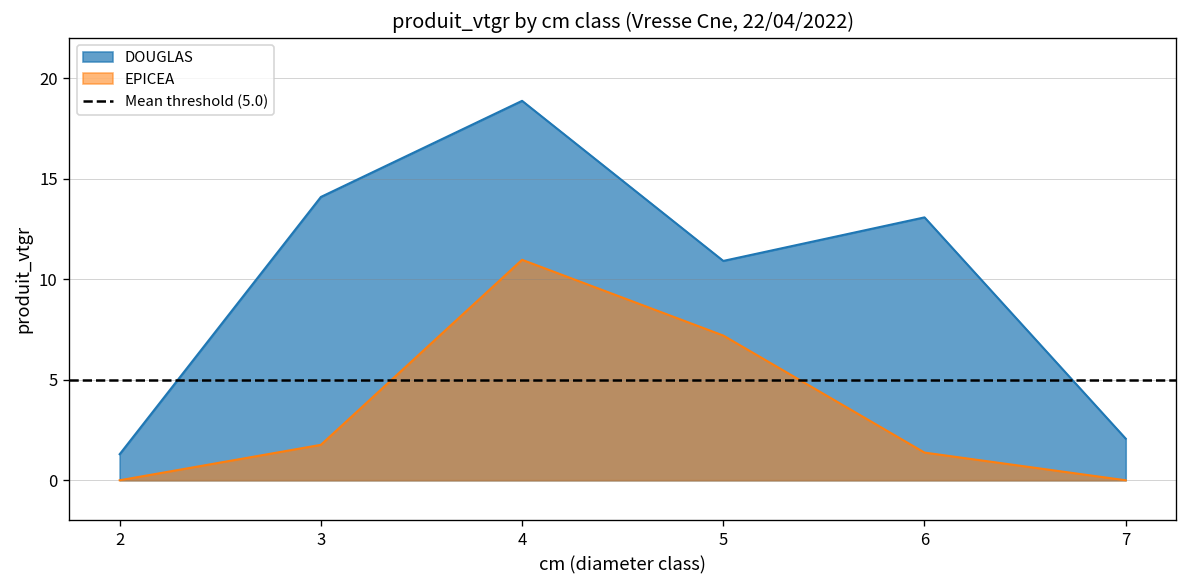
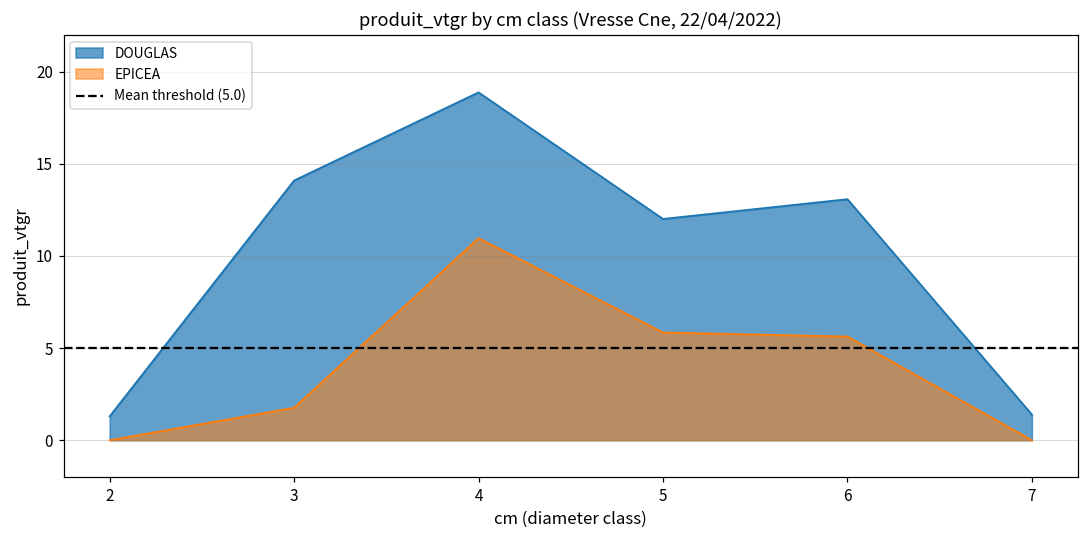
  {
    "DOUGLAS": {
      "2": 1.3,
      "3": 14.1,
      "4": 18.9,
-     "5": 10.9,
+     "5": 12.0,
      "6": 13.1,
-     "7": 2.1
+     "7": 1.4
    },
    "EPICEA": {
      "2": 0.0,
      "3": 1.8,
      "4": 11.0,
-     "5": 7.2,
-     "6": 1.4,
+     "5": 5.8,
+     "6": 5.6,
      "7": 0.0
    }
  }
